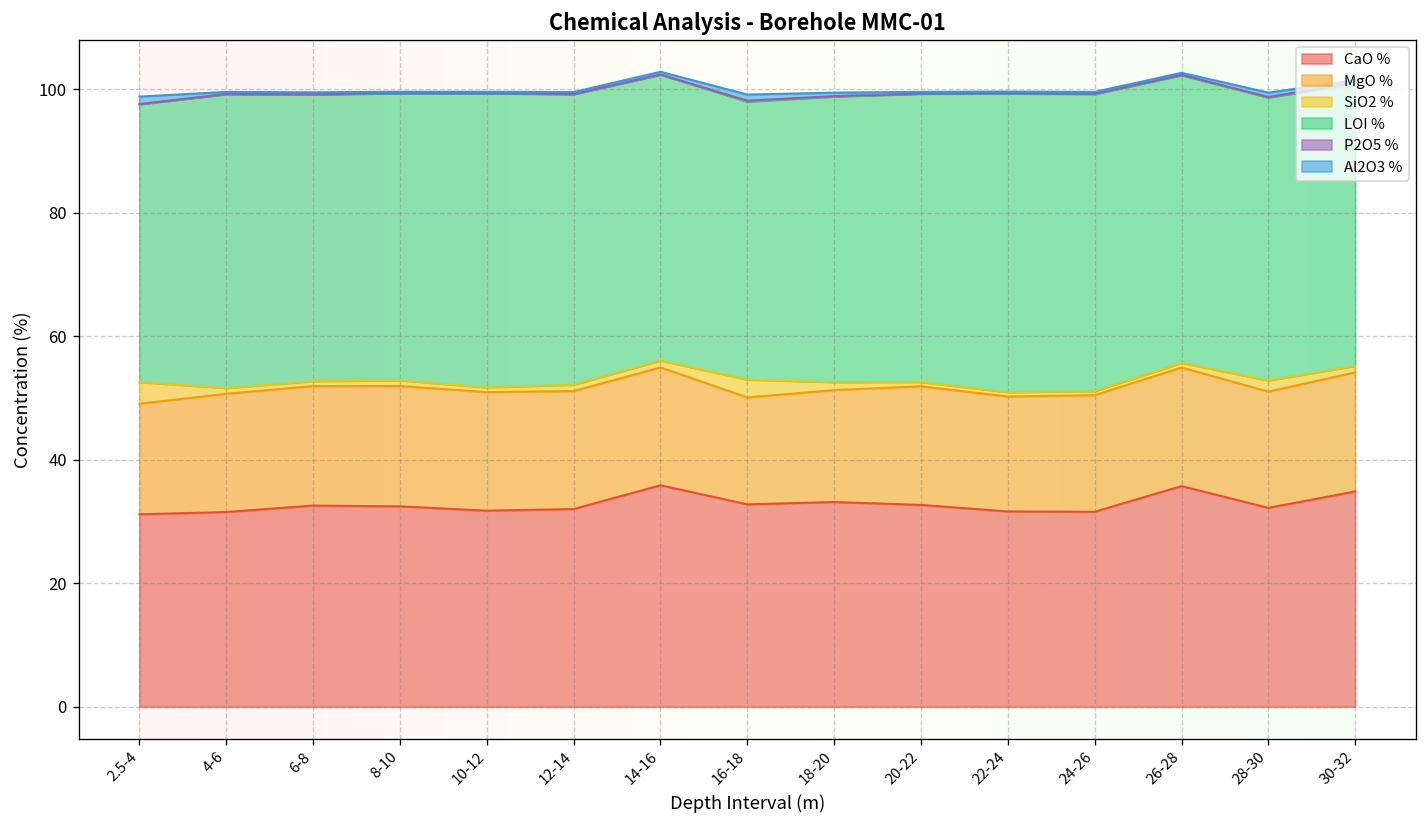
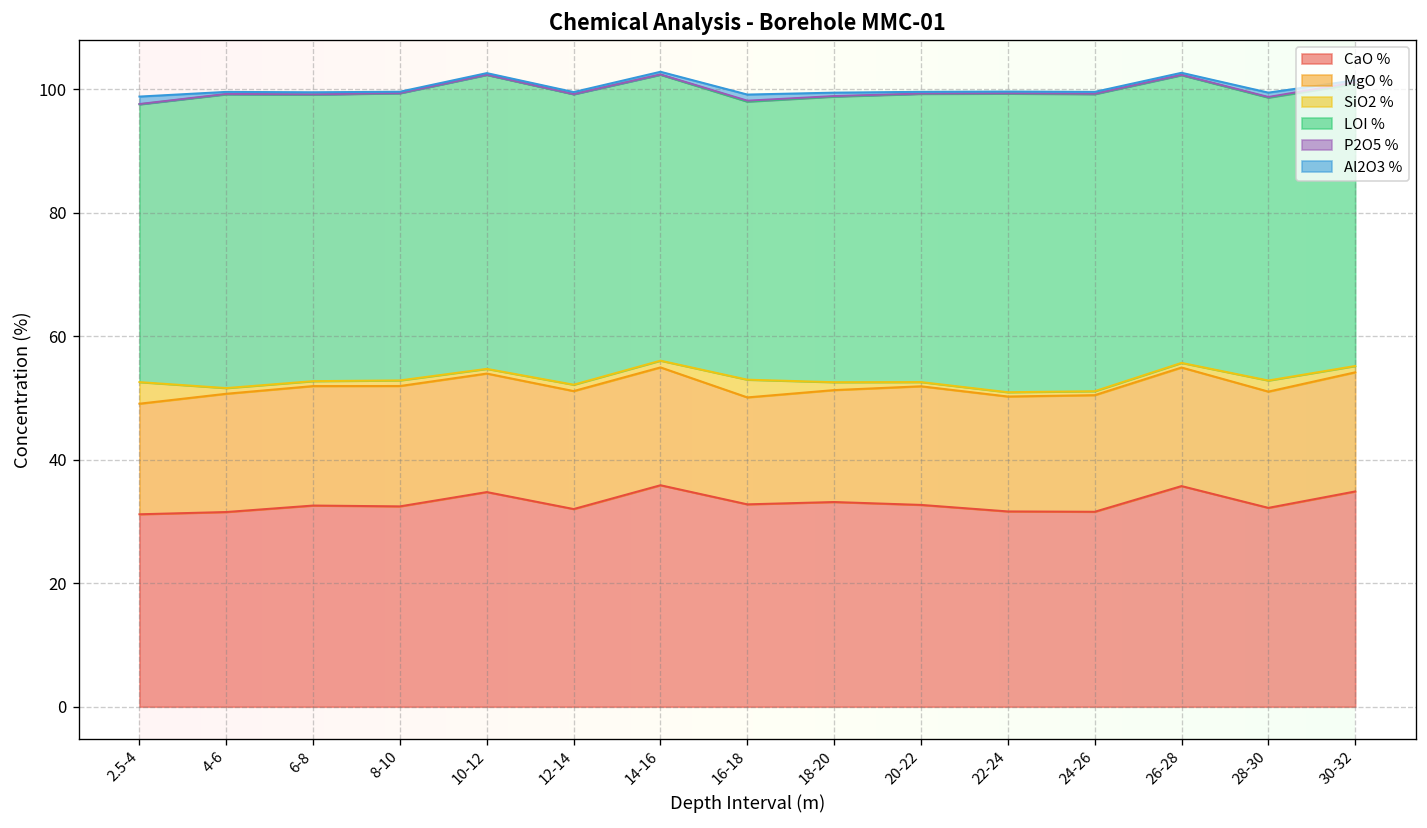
  {
    "CaO %": {
      "2.5-4": 31,
      "4-6": 32,
      "6-8": 33,
      "8-10": 32,
-     "10-12": 32,
+     "10-12": 35,
      "12-14": 32,
      "14-16": 36,
      "16-18": 33,
      "18-20": 33,
      "20-22": 33,
      "22-24": 32,
      "24-26": 32,
      "26-28": 36,
      "28-30": 32,
      "30-32": 35
    },
    "Al2O3 %": {
      "2.5-4": 1,
      "16-18": 1,
      "18-20": 1,
      "28-30": 1
    }
  }
